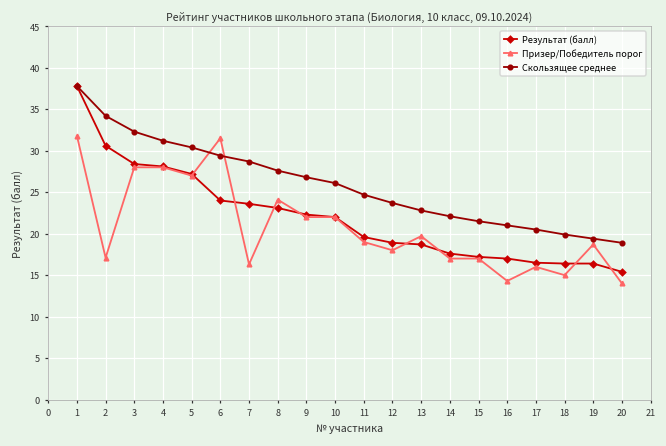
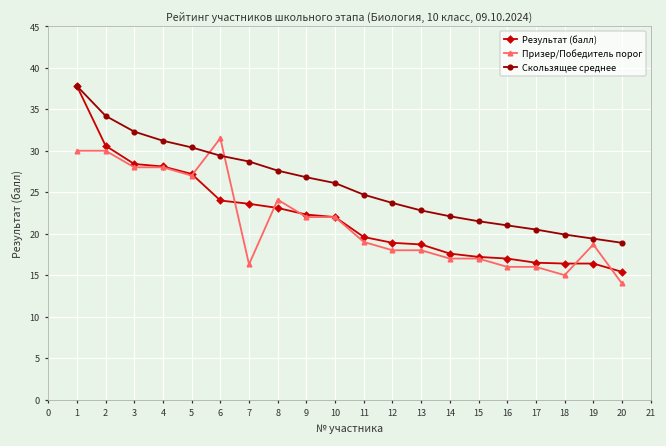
  {
    "Призер/Победитель порог": {
-     "1": 32,
-     "2": 17,
+     "1": 30,
+     "2": 30,
      "3": 28,
      "6": 32,
      "7": 16,
      "8": 24,
      "11": 19,
      "12": 18,
-     "13": 20,
+     "13": 18,
      "14": 17,
-     "16": 14,
+     "16": 16,
      "17": 16,
      "18": 15,
      "19": 19,
      "20": 14
    }
  }
